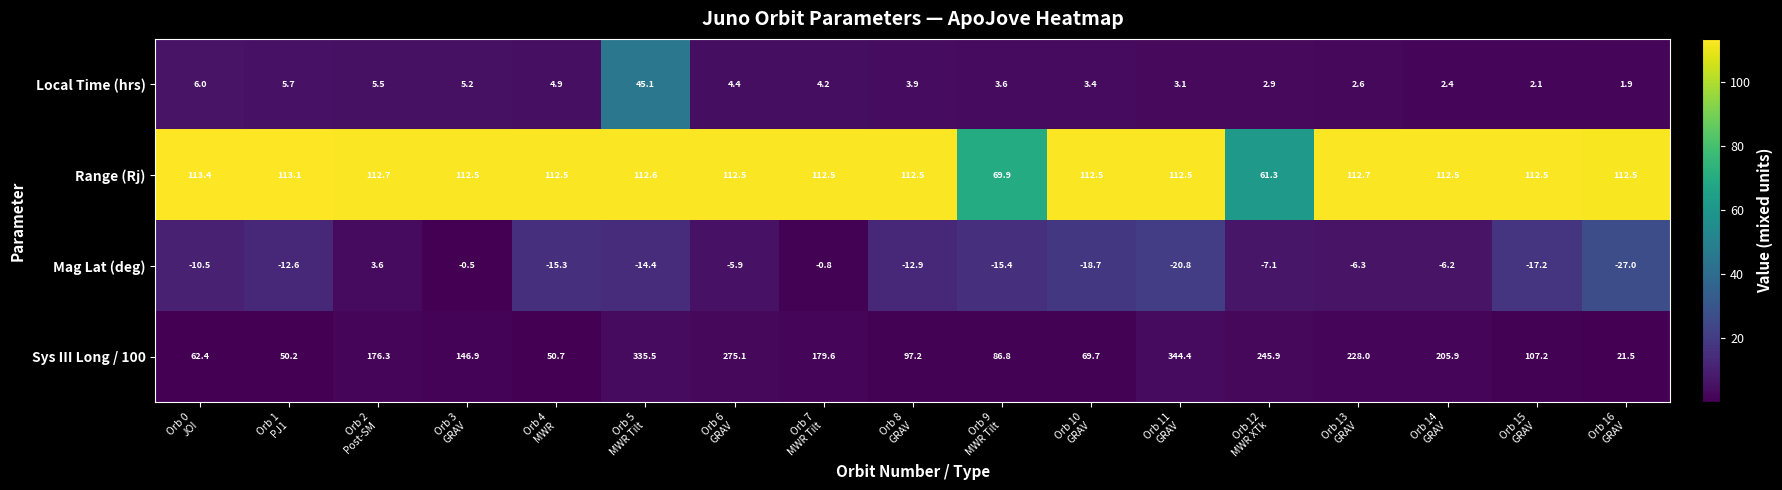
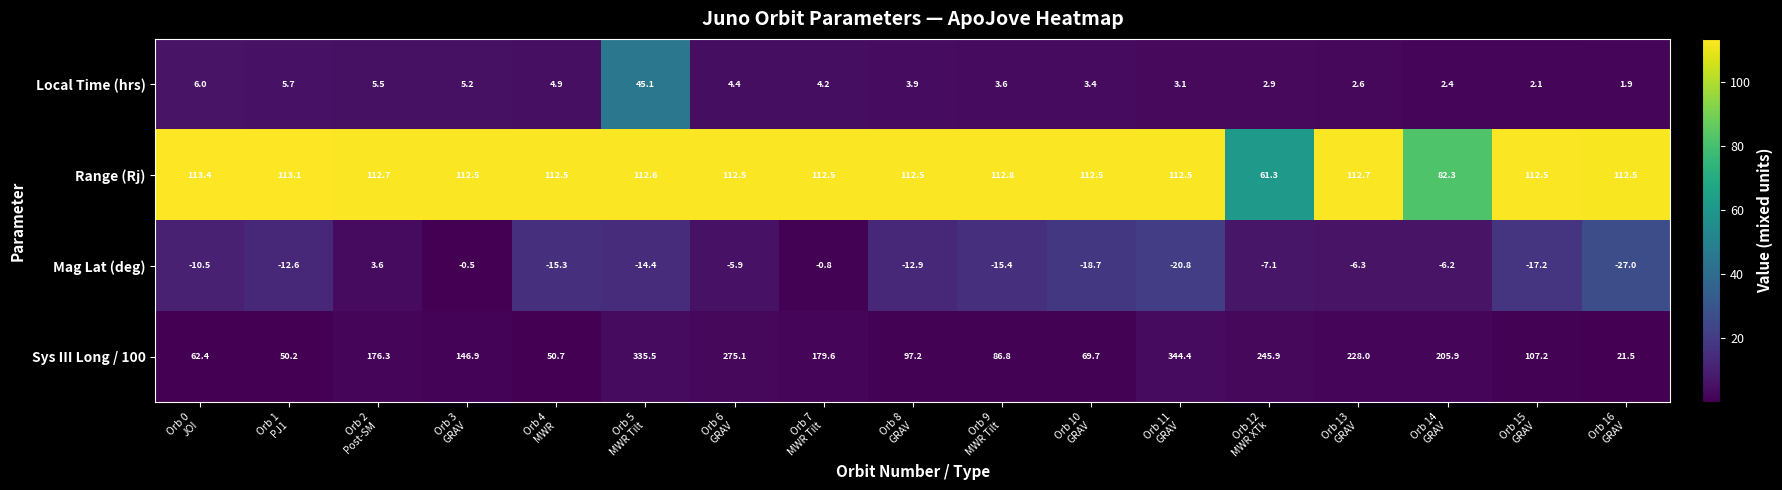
  {
    "Local Time (hrs)": {
      "Orb 0 JOI": 6.0,
      "Orb 1 PJ1": 5.7,
      "Orb 2 Post-SM": 5.5,
      "Orb 3 GRAV": 5.2,
      "Orb 4 MWR": 4.9,
      "Orb 5 MWR Tilt": 45.1,
      "Orb 6 GRAV": 4.4,
      "Orb 7 MWR Tilt": 4.2,
      "Orb 8 GRAV": 3.9,
      "Orb 9 MWR Tilt": 3.6,
      "Orb 10 GRAV": 3.4,
      "Orb 11 GRAV": 3.1,
      "Orb 12 MWR XTk": 2.9,
      "Orb 13 GRAV": 2.6,
      "Orb 14 GRAV": 2.4,
      "Orb 15 GRAV": 2.1,
      "Orb 16 GRAV": 1.9
    },
    "Range (Rj)": {
      "Orb 0 JOI": 113.4,
      "Orb 1 PJ1": 113.1,
      "Orb 2 Post-SM": 112.7,
      "Orb 3 GRAV": 112.5,
      "Orb 4 MWR": 112.5,
      "Orb 5 MWR Tilt": 112.6,
      "Orb 6 GRAV": 112.5,
      "Orb 7 MWR Tilt": 112.5,
      "Orb 8 GRAV": 112.5,
-     "Orb 9 MWR Tilt": 69.9,
+     "Orb 9 MWR Tilt": 112.8,
      "Orb 10 GRAV": 112.5,
      "Orb 11 GRAV": 112.5,
      "Orb 12 MWR XTk": 61.3,
      "Orb 13 GRAV": 112.7,
-     "Orb 14 GRAV": 112.5,
+     "Orb 14 GRAV": 82.3,
      "Orb 15 GRAV": 112.5,
      "Orb 16 GRAV": 112.5
    },
    "Mag Lat (deg)": {
      "Orb 0 JOI": -10.5,
      "Orb 1 PJ1": -12.6,
      "Orb 2 Post-SM": 3.6,
      "Orb 3 GRAV": -0.5,
      "Orb 4 MWR": -15.3,
      "Orb 5 MWR Tilt": -14.4,
      "Orb 6 GRAV": -5.9,
      "Orb 7 MWR Tilt": -0.8,
      "Orb 8 GRAV": -12.9,
      "Orb 9 MWR Tilt": -15.4,
      "Orb 10 GRAV": -18.7,
      "Orb 11 GRAV": -20.8,
      "Orb 12 MWR XTk": -7.1,
      "Orb 13 GRAV": -6.3,
      "Orb 14 GRAV": -6.2,
      "Orb 15 GRAV": -17.2,
      "Orb 16 GRAV": -27.0
    },
    "Sys III Long / 100": {
      "Orb 0 JOI": 62.4,
      "Orb 1 PJ1": 50.2,
      "Orb 2 Post-SM": 176.3,
      "Orb 3 GRAV": 146.9,
      "Orb 4 MWR": 50.7,
      "Orb 5 MWR Tilt": 335.5,
      "Orb 6 GRAV": 275.1,
      "Orb 7 MWR Tilt": 179.6,
      "Orb 8 GRAV": 97.2,
      "Orb 9 MWR Tilt": 86.8,
      "Orb 10 GRAV": 69.7,
      "Orb 11 GRAV": 344.4,
      "Orb 12 MWR XTk": 245.9,
      "Orb 13 GRAV": 228.0,
      "Orb 14 GRAV": 205.9,
      "Orb 15 GRAV": 107.2,
      "Orb 16 GRAV": 21.5
    }
  }
